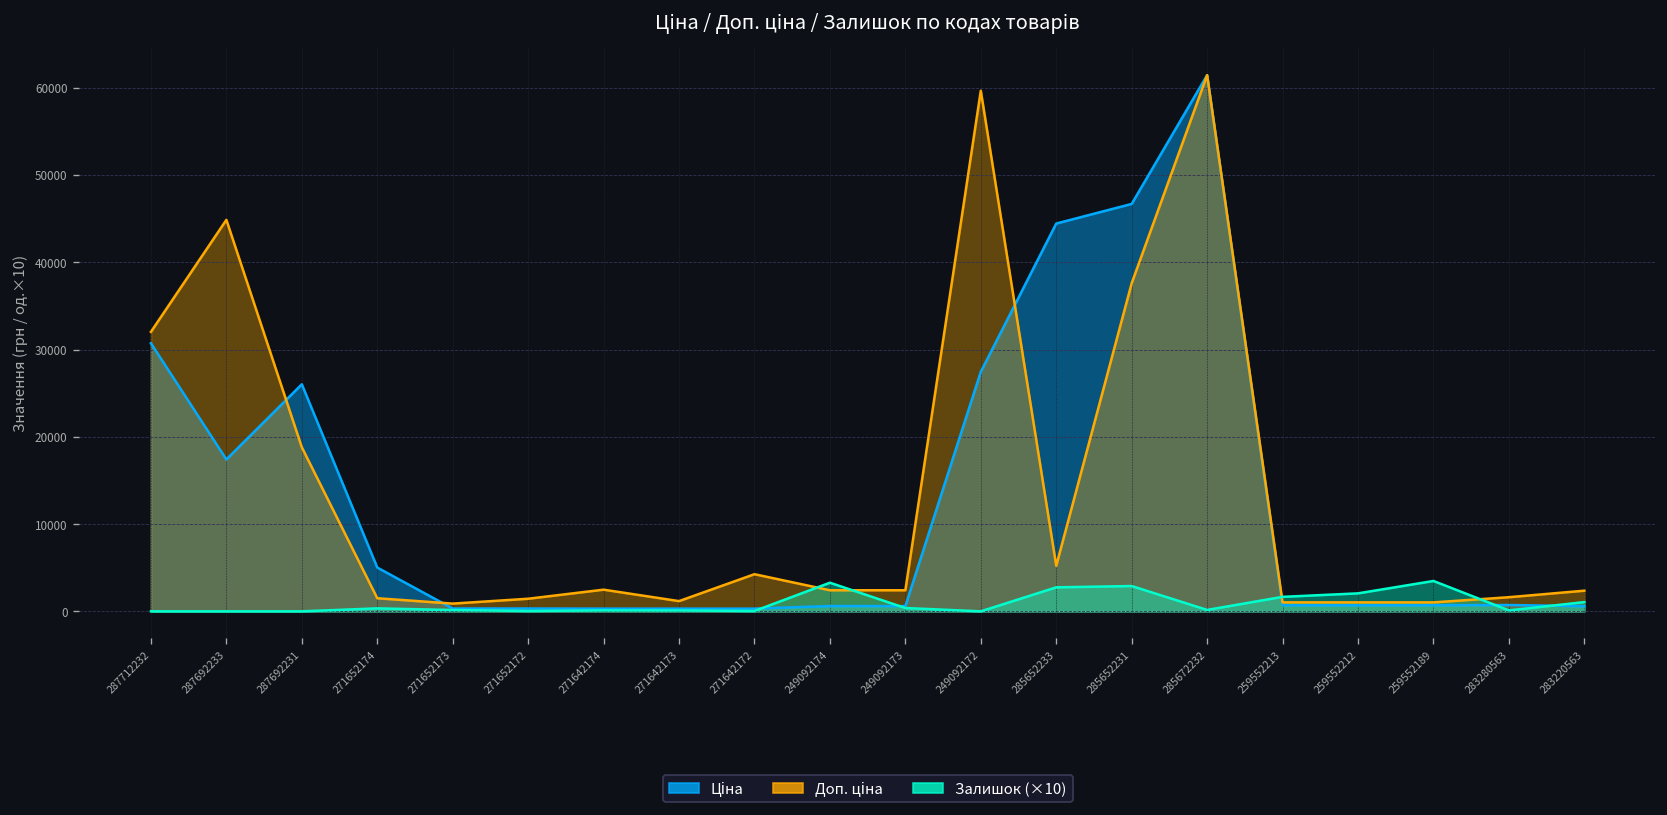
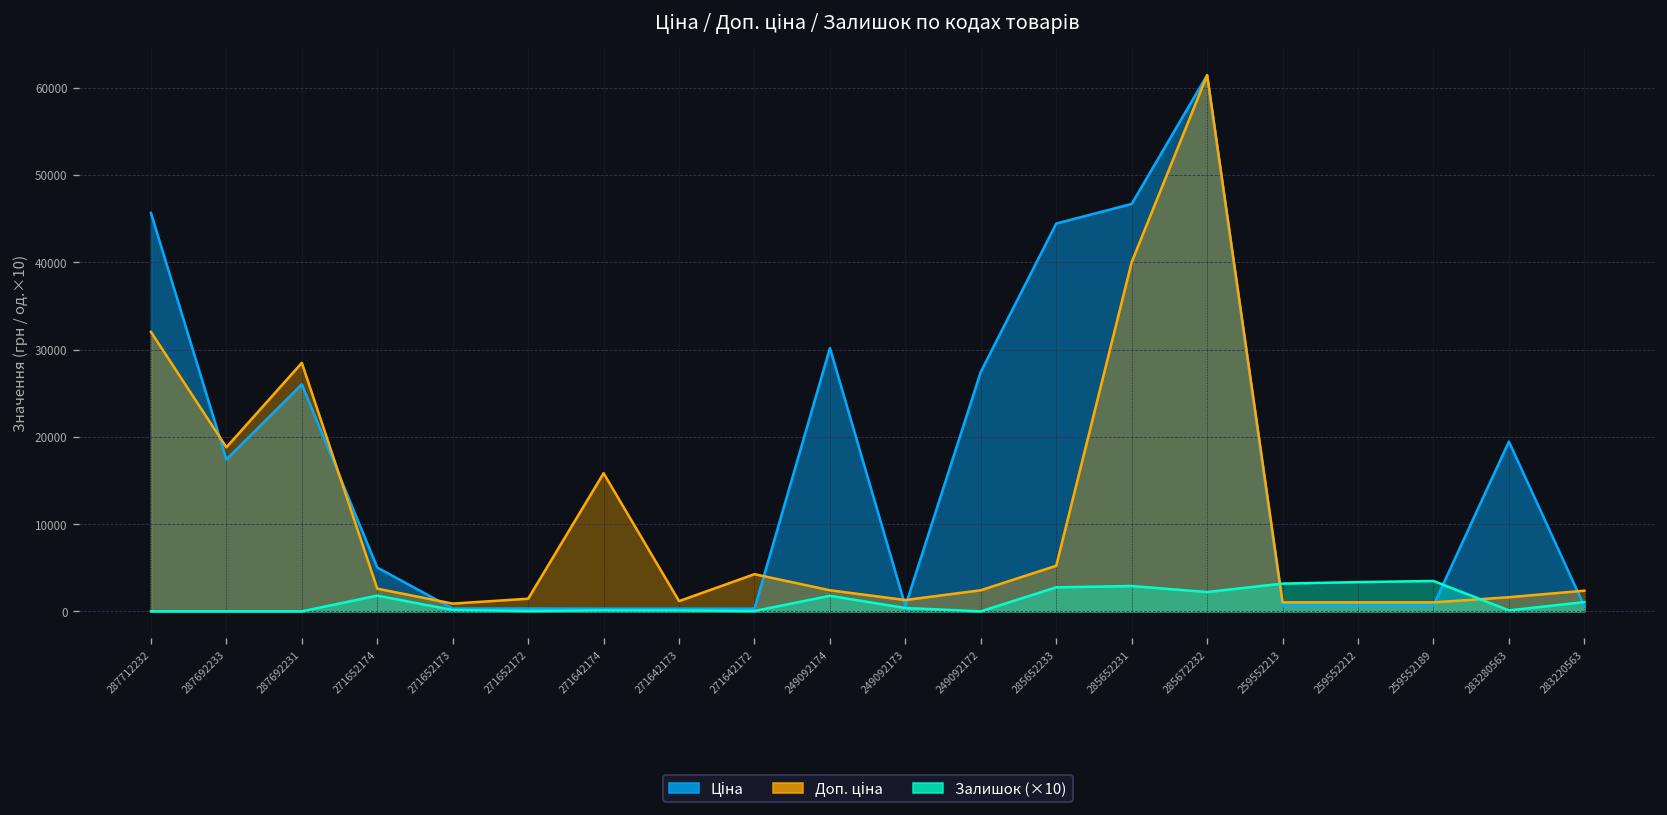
  {
    "Ціна": {
-     "287712232": 31000,
+     "287712232": 46000,
      "287692233": 17000,
      "287692231": 26000,
      "271652174": 5000,
-     "249092174": 1000,
+     "249092174": 30000,
      "249092172": 27000,
      "285652233": 44000,
      "285652231": 47000,
-     "283280563": 1000,
+     "283280563": 19000,
      "283220563": 1000
    },
    "Доп. ціна": {
      "287712232": 32000,
-     "287692233": 45000,
-     "287692231": 19000,
-     "271652174": 2000,
+     "287692233": 19000,
+     "287692231": 28000,
+     "271652174": 3000,
      "271652173": 1000,
      "271652172": 1000,
-     "271642174": 2000,
+     "271642174": 16000,
      "271642173": 1000,
      "271642172": 4000,
      "249092174": 2000,
-     "249092173": 2000,
-     "249092172": 60000,
+     "249092173": 1000,
+     "249092172": 2000,
      "285652233": 5000,
-     "285652231": 38000,
+     "285652231": 40000,
      "283280563": 2000,
      "283220563": 2000
    },
    "Залишок (×10)": {
      "287712232": 0,
      "287692233": 0,
      "287692231": 0,
-     "271652174": 0,
-     "249092174": 3000,
+     "271652174": 2000,
+     "249092174": 2000,
      "249092172": 0,
      "285652233": 3000,
      "285652231": 3000,
-     "285672232": 0,
-     "259552213": 2000,
-     "259552212": 2000,
+     "285672232": 2000,
+     "259552213": 3000,
+     "259552212": 3000,
      "259552189": 3000,
      "283280563": 0,
      "283220563": 1000
    }
  }
